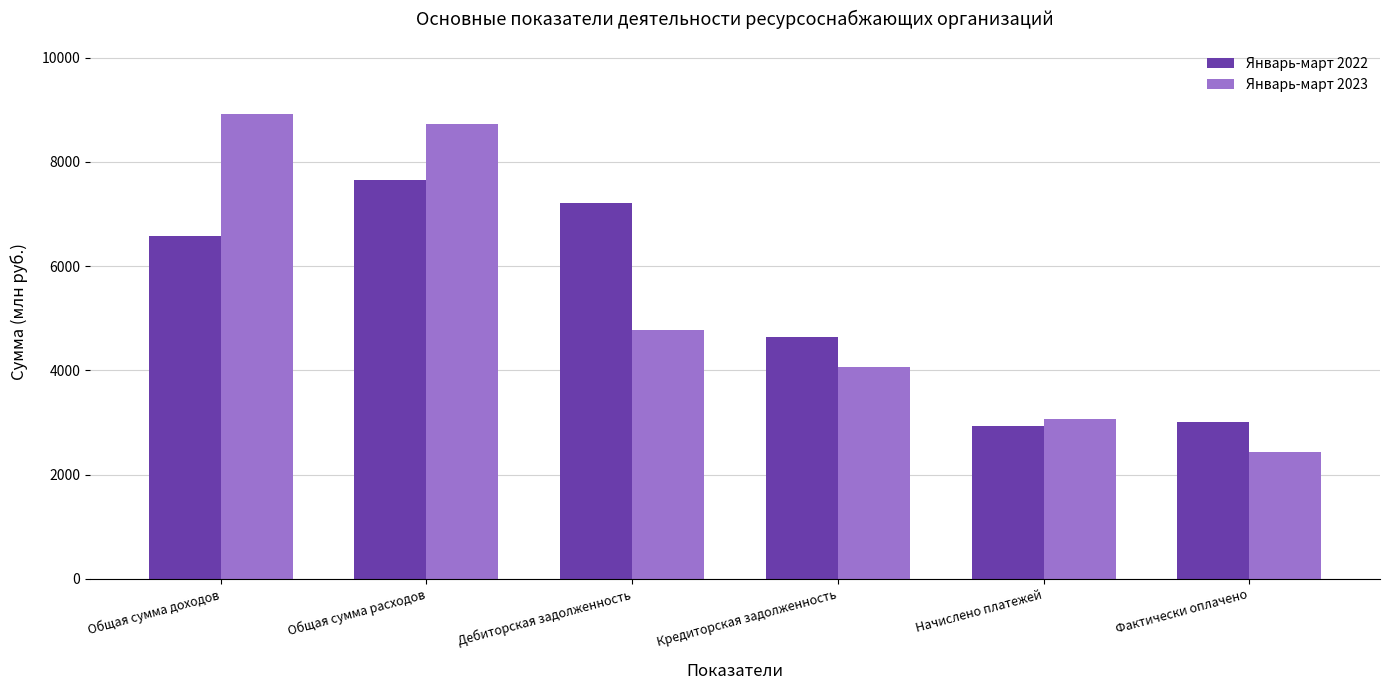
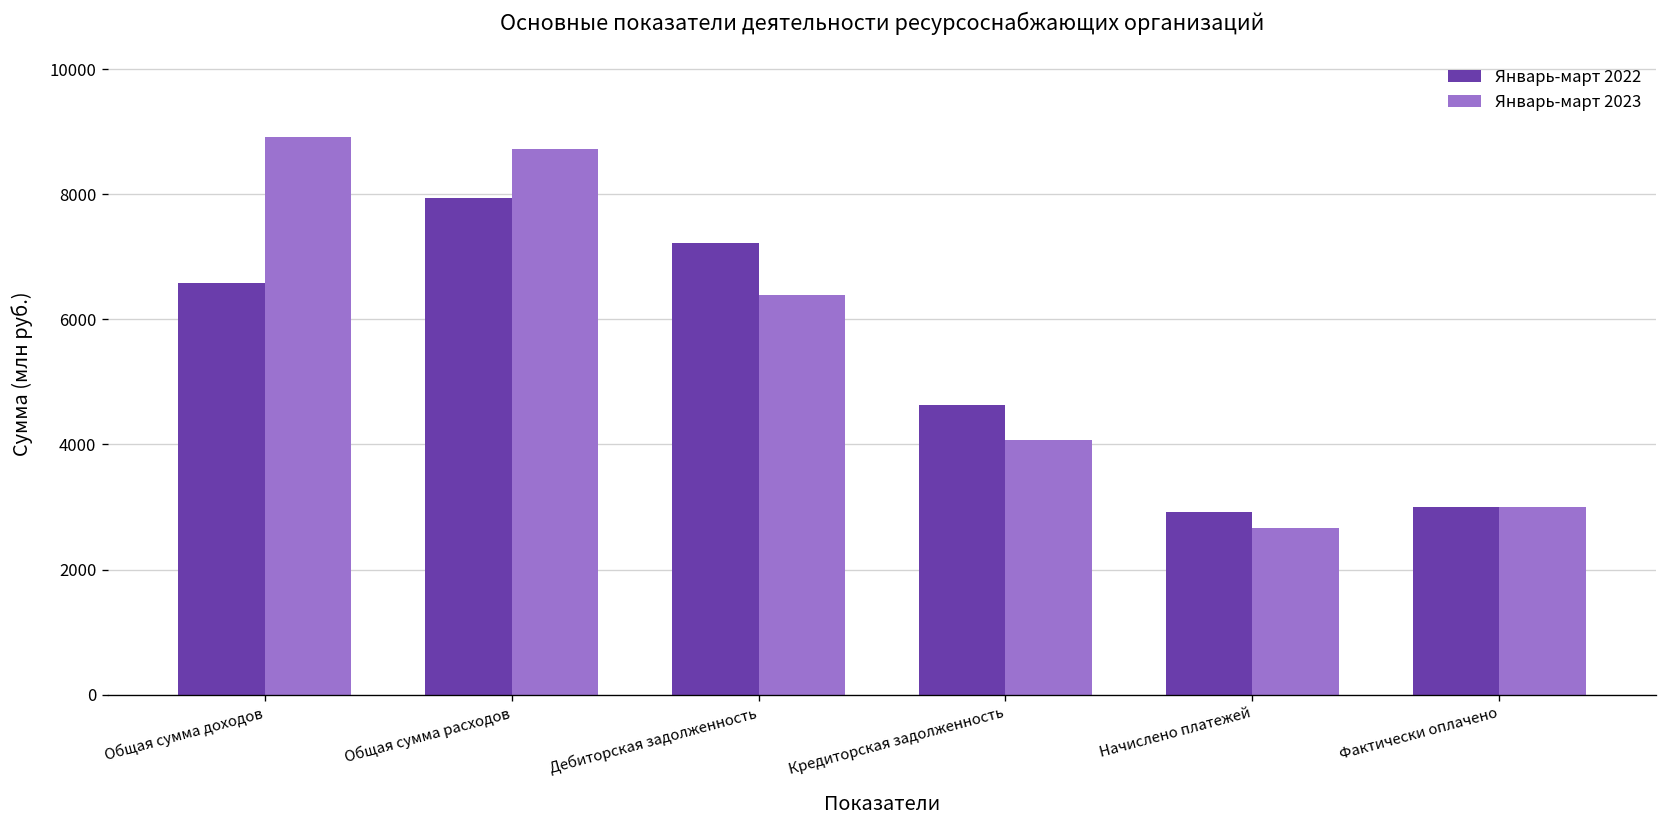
  {
    "Январь-март 2022": {
      "Общая сумма доходов": 6600,
-     "Общая сумма расходов": 7600,
+     "Общая сумма расходов": 7900,
      "Дебиторская задолженность": 7200,
      "Кредиторская задолженность": 4600,
      "Начислено платежей": 2900,
      "Фактически оплачено": 3000
    },
    "Январь-март 2023": {
      "Общая сумма доходов": 8900,
      "Общая сумма расходов": 8700,
-     "Дебиторская задолженность": 4800,
+     "Дебиторская задолженность": 6400,
      "Кредиторская задолженность": 4100,
-     "Начислено платежей": 3100,
-     "Фактически оплачено": 2400
+     "Начислено платежей": 2700,
+     "Фактически оплачено": 3000
    }
  }
